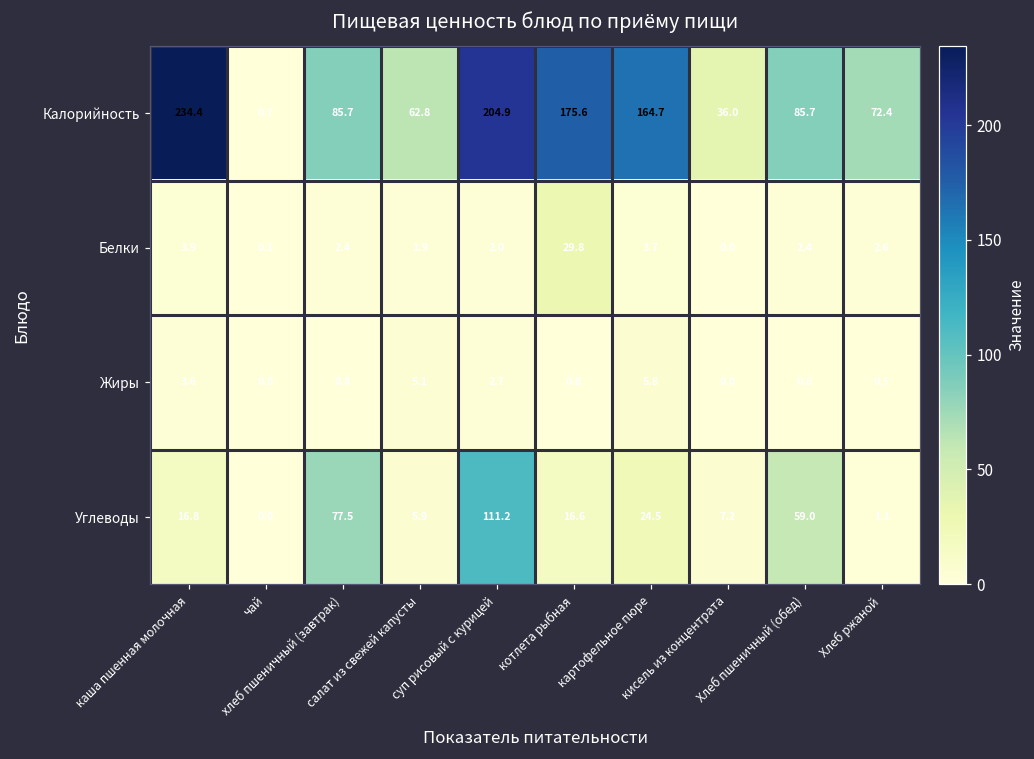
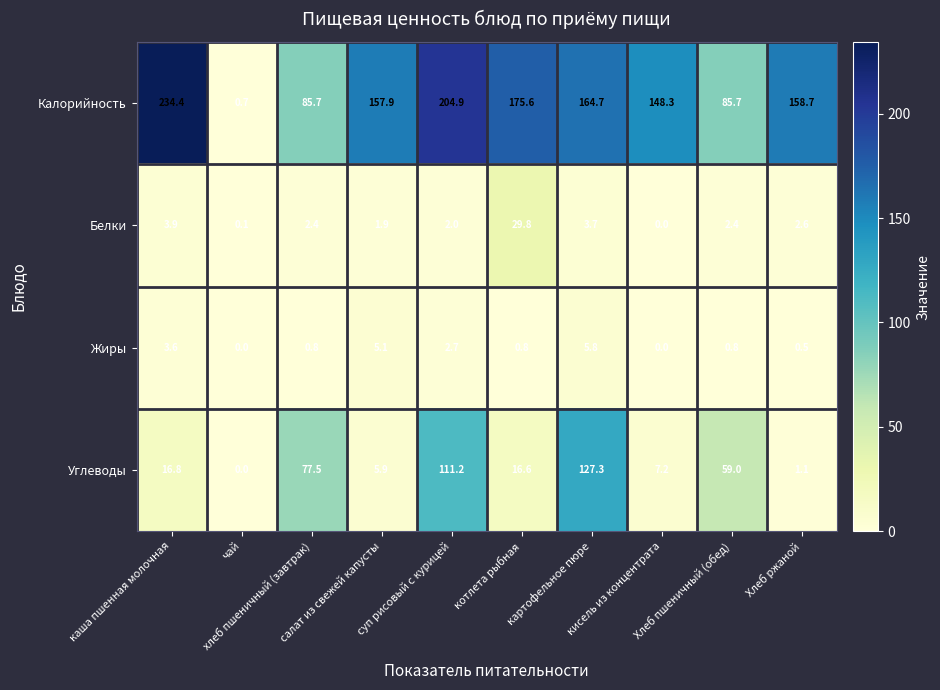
  {
    "Калорийность": {
      "каша пшенная молочная": 234.4,
      "хлеб пшеничный (завтрак)": 85.7,
-     "салат из свежей капусты": 62.8,
+     "салат из свежей капусты": 157.9,
      "суп рисовый с курицей": 204.9,
      "котлета рыбная": 175.6,
      "картофельное пюре": 164.7,
-     "кисель из концентрата": 36.0,
+     "кисель из концентрата": 148.3,
      "Хлеб пшеничный (обед)": 85.7,
-     "Хлеб ржаной": 72.4
+     "Хлеб ржаной": 158.7
    },
    "Белки": {
      "котлета рыбная": 29.8
    },
    "Углеводы": {
      "каша пшенная молочная": 16.8,
      "хлеб пшеничный (завтрак)": 77.5,
      "суп рисовый с курицей": 111.2,
      "котлета рыбная": 16.6,
-     "картофельное пюре": 24.5,
+     "картофельное пюре": 127.3,
      "Хлеб пшеничный (обед)": 59.0
    }
  }
